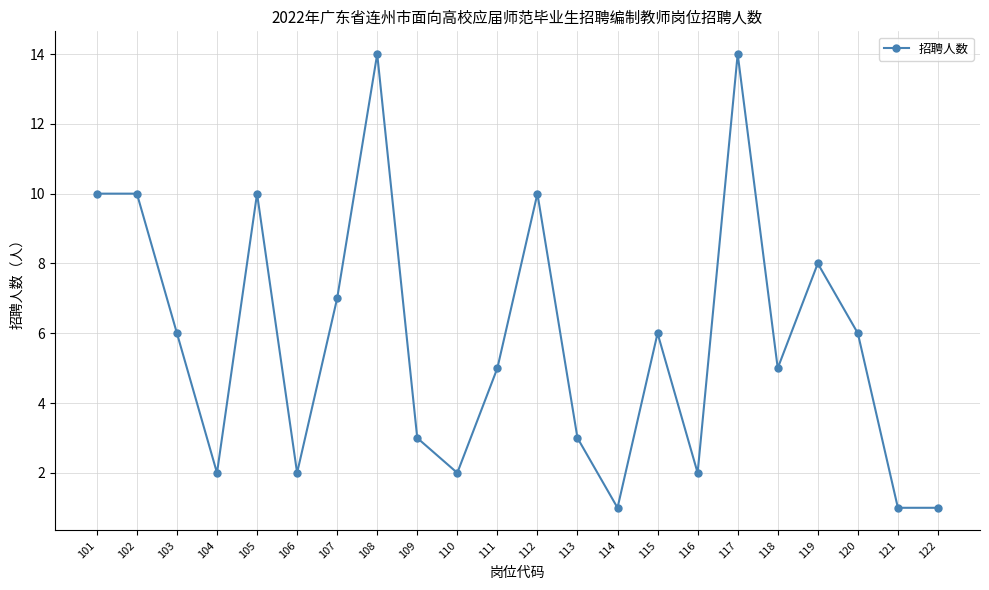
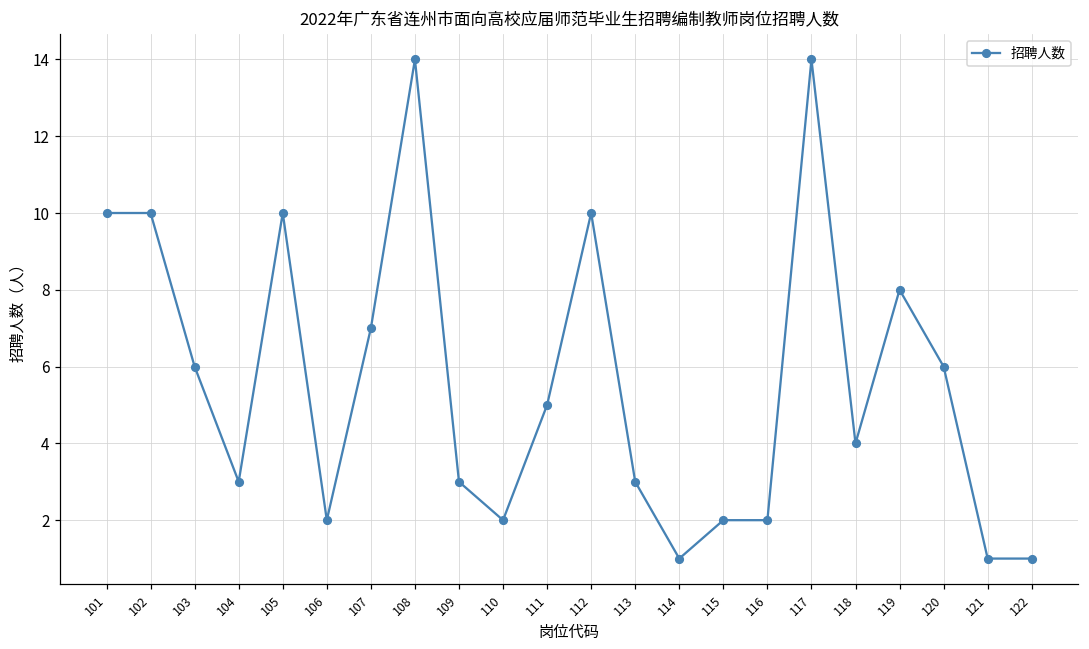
  {
    "101": 10,
    "102": 10,
    "103": 6,
-   "104": 2,
+   "104": 3,
    "105": 10,
    "106": 2,
    "107": 7,
    "108": 14,
    "109": 3,
    "110": 2,
    "111": 5,
    "112": 10,
    "113": 3,
    "114": 1,
-   "115": 6,
+   "115": 2,
    "116": 2,
    "117": 14,
-   "118": 5,
+   "118": 4,
    "119": 8,
    "120": 6,
    "121": 1,
    "122": 1
  }
